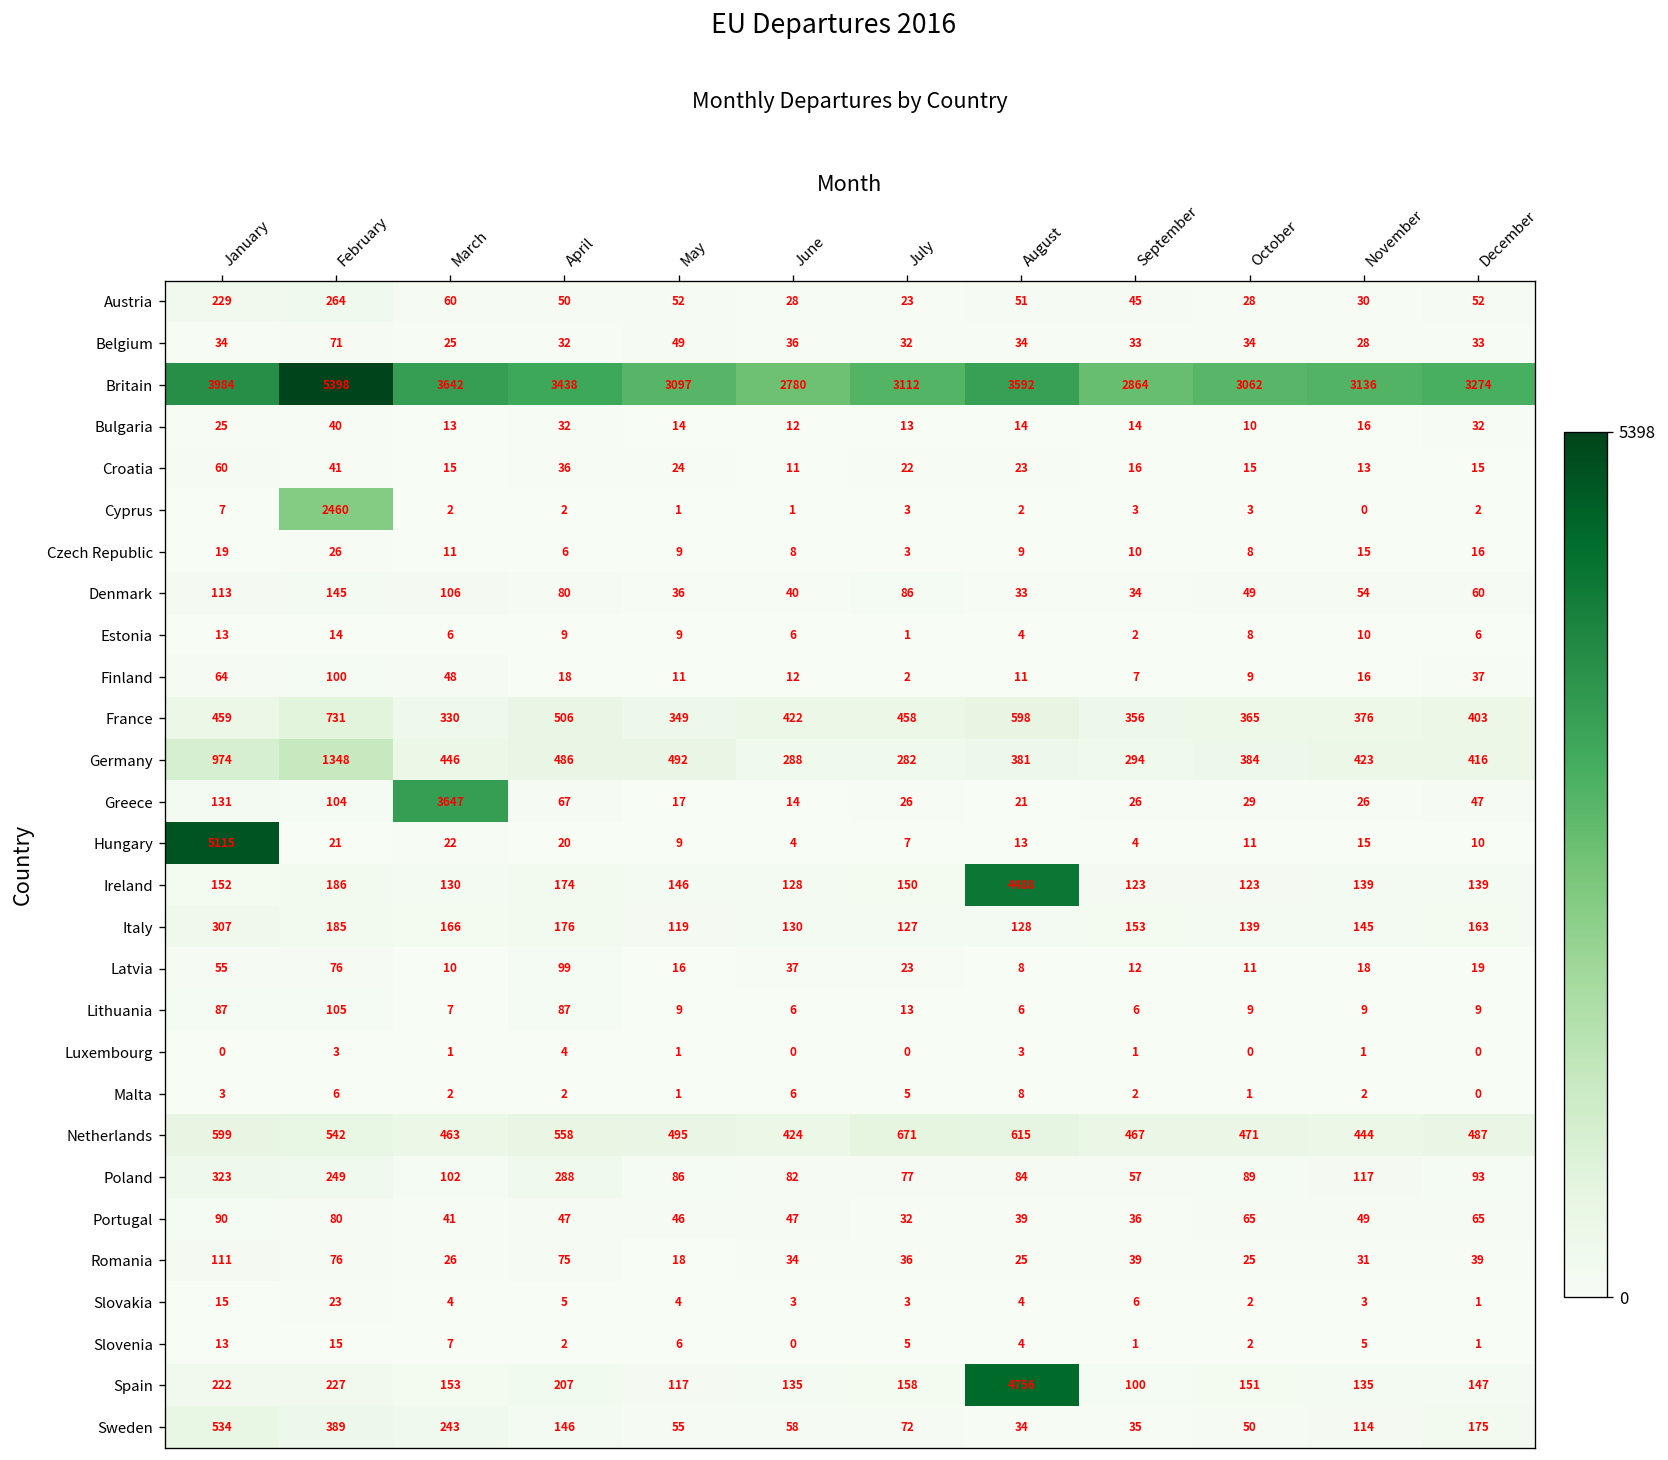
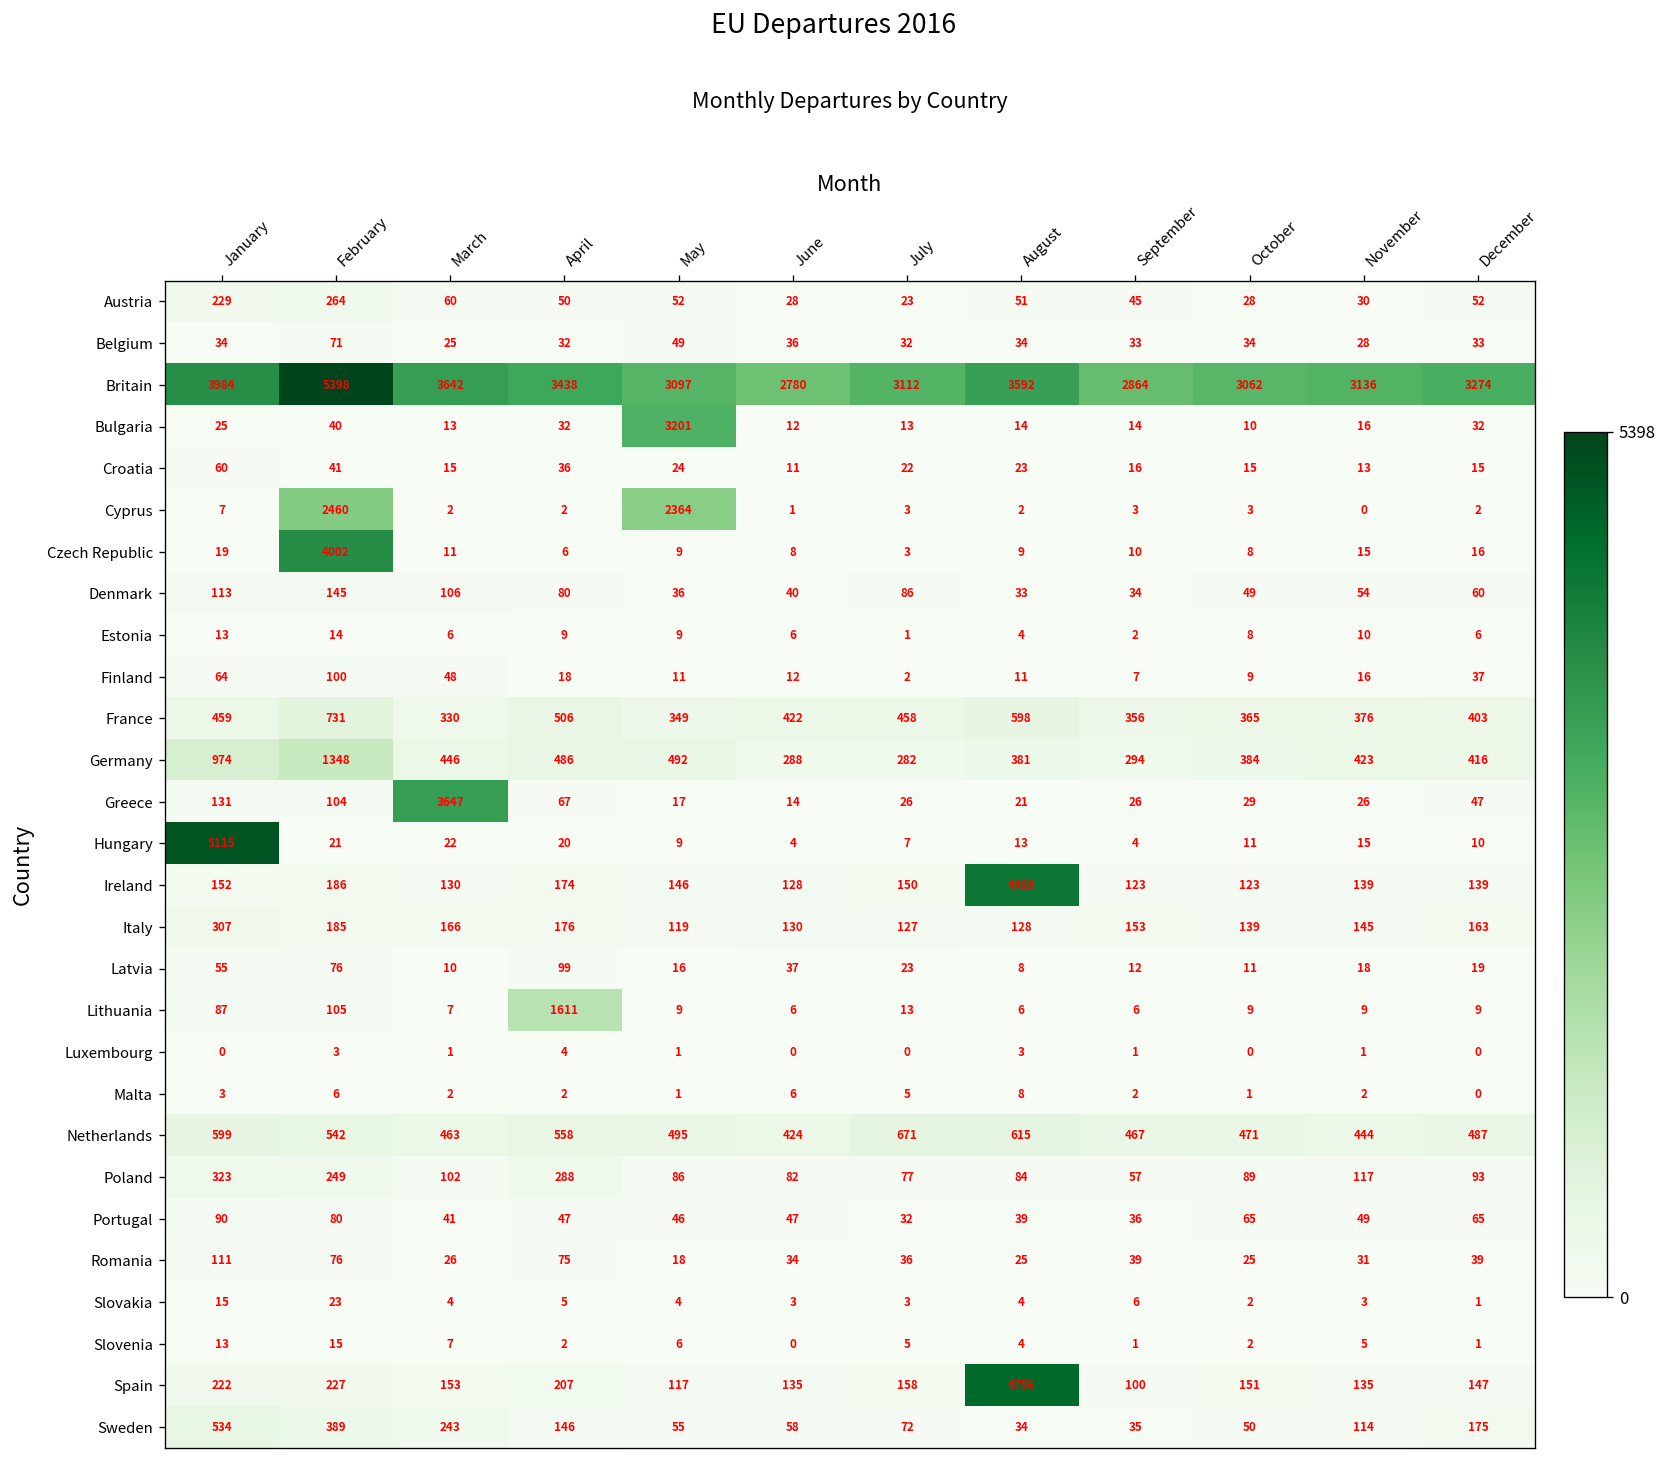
  {
    "Bulgaria": {
      "January": 25,
      "February": 40,
      "March": 13,
      "April": 32,
-     "May": 14,
+     "May": 3201,
      "June": 12,
      "July": 13,
      "August": 14,
      "September": 14,
      "October": 10,
      "November": 16,
      "December": 32
    },
    "Cyprus": {
      "January": 7,
      "February": 2460,
      "March": 2,
      "April": 2,
-     "May": 1,
+     "May": 2364,
      "June": 1,
      "July": 3,
      "August": 2,
      "September": 3,
      "October": 3,
      "November": 0,
      "December": 2
    },
    "Czech Republic": {
      "January": 19,
-     "February": 26,
+     "February": 4002,
      "March": 11,
      "April": 6,
      "May": 9,
      "June": 8,
      "July": 3,
      "August": 9,
      "September": 10,
      "October": 8,
      "November": 15,
      "December": 16
    },
    "Lithuania": {
      "January": 87,
      "February": 105,
      "March": 7,
-     "April": 87,
+     "April": 1611,
      "May": 9,
      "June": 6,
      "July": 13,
      "August": 6,
      "September": 6,
      "October": 9,
      "November": 9,
      "December": 9
    }
  }
